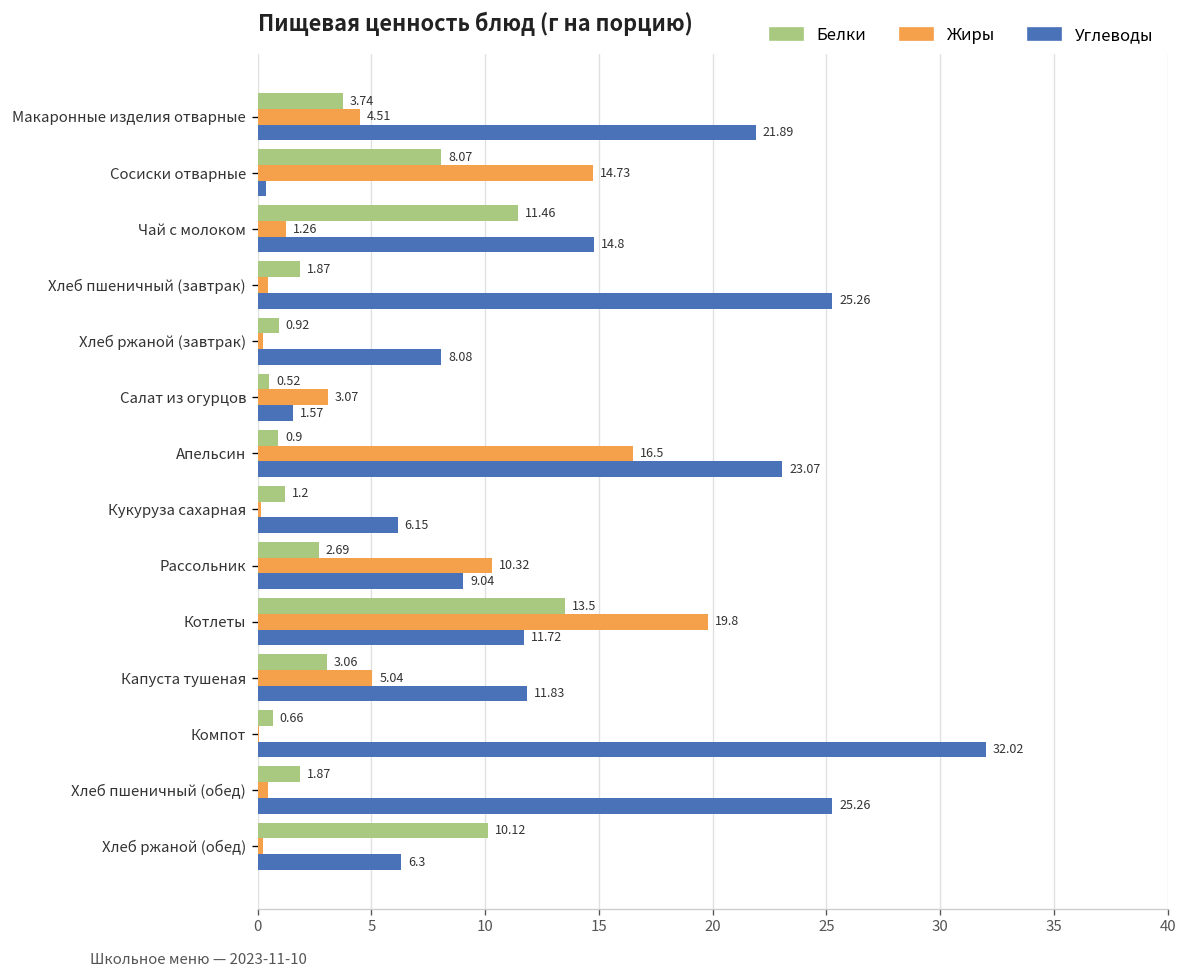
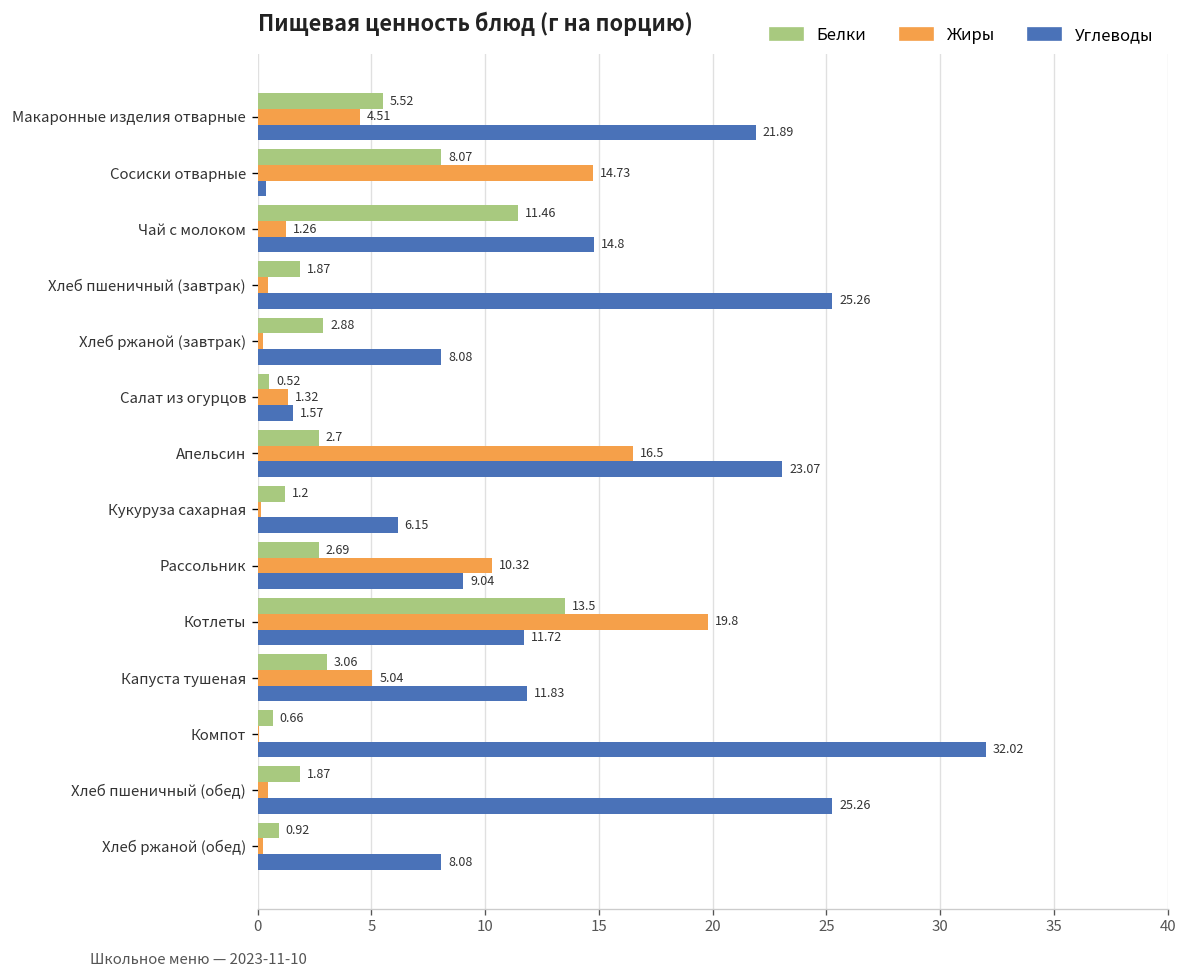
  {
    "Белки": {
-     "Макаронные изделия отварные": 3.74,
+     "Макаронные изделия отварные": 5.52,
      "Сосиски отварные": 8.07,
      "Чай с молоком": 11.46,
      "Хлеб пшеничный (завтрак)": 1.87,
-     "Хлеб ржаной (завтрак)": 0.92,
+     "Хлеб ржаной (завтрак)": 2.88,
      "Салат из огурцов": 0.52,
-     "Апельсин": 0.9,
+     "Апельсин": 2.7,
      "Кукуруза сахарная": 1.2,
      "Рассольник": 2.69,
      "Котлеты": 13.5,
      "Капуста тушеная": 3.06,
      "Компот": 0.66,
      "Хлеб пшеничный (обед)": 1.87,
-     "Хлеб ржаной (обед)": 10.12
+     "Хлеб ржаной (обед)": 0.92
    },
    "Жиры": {
      "Макаронные изделия отварные": 4.51,
      "Сосиски отварные": 14.73,
      "Чай с молоком": 1.26,
-     "Салат из огурцов": 3.07,
+     "Салат из огурцов": 1.32,
      "Апельсин": 16.5,
      "Рассольник": 10.32,
      "Котлеты": 19.8,
      "Капуста тушеная": 5.04
    },
    "Углеводы": {
      "Макаронные изделия отварные": 21.89,
      "Чай с молоком": 14.8,
      "Хлеб пшеничный (завтрак)": 25.26,
      "Хлеб ржаной (завтрак)": 8.08,
      "Салат из огурцов": 1.57,
      "Апельсин": 23.07,
      "Кукуруза сахарная": 6.15,
      "Рассольник": 9.04,
      "Котлеты": 11.72,
      "Капуста тушеная": 11.83,
      "Компот": 32.02,
      "Хлеб пшеничный (обед)": 25.26,
-     "Хлеб ржаной (обед)": 6.3
+     "Хлеб ржаной (обед)": 8.08
    }
  }
